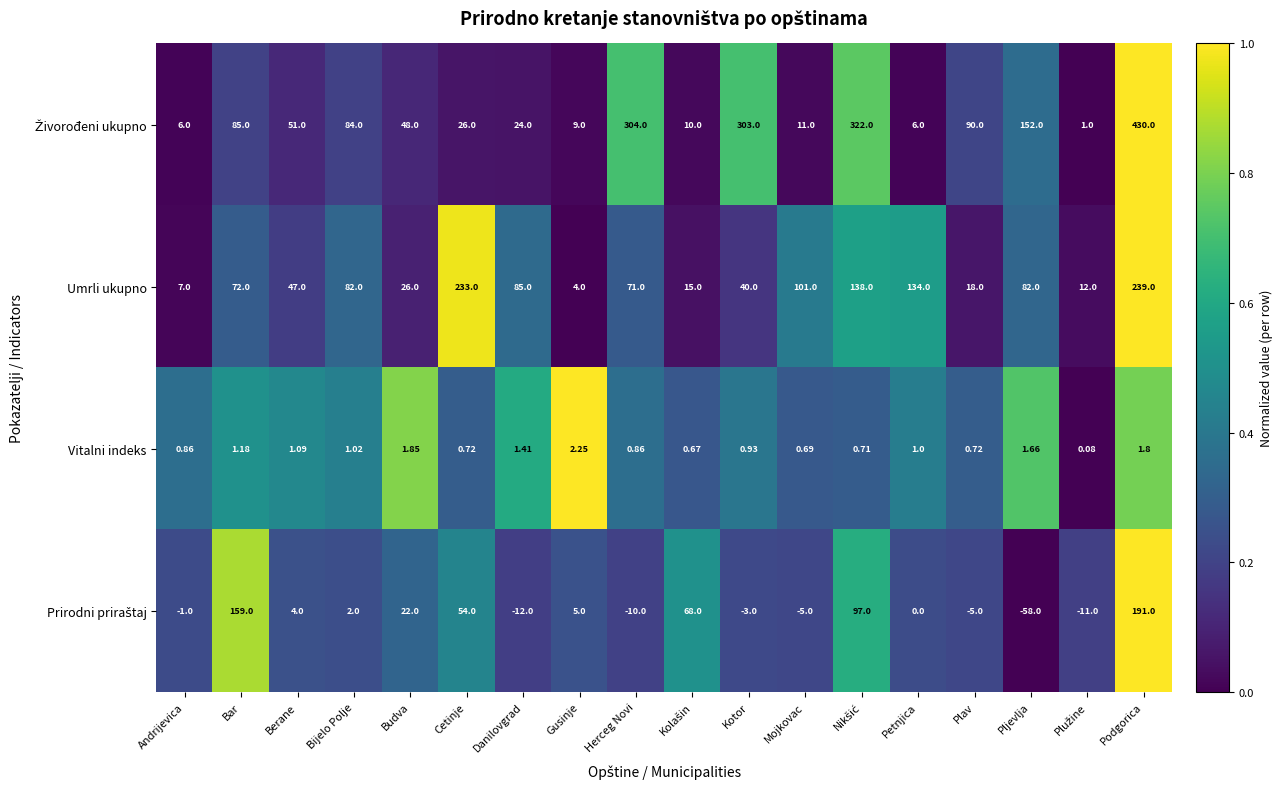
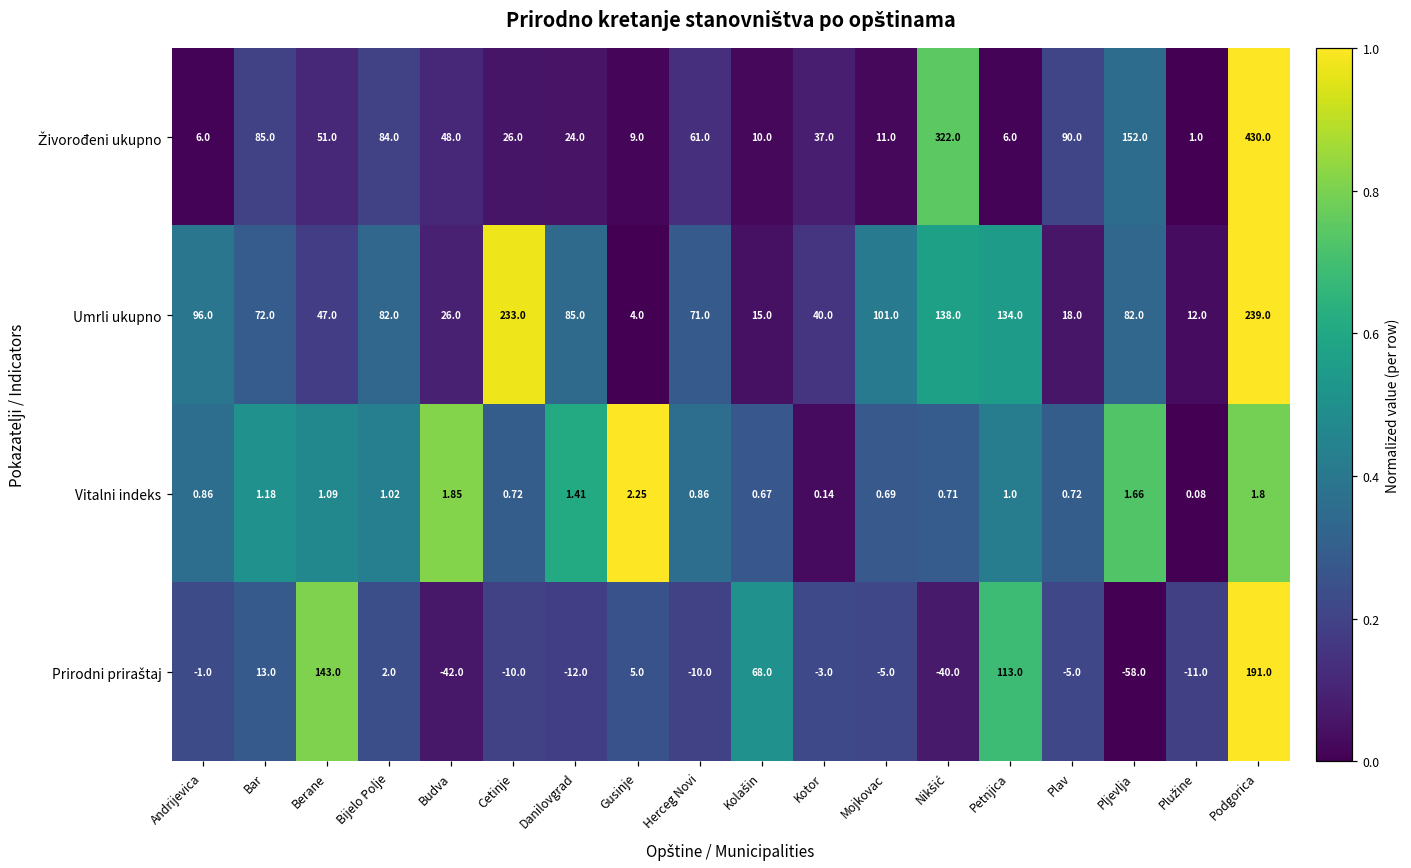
  {
    "Živorođeni ukupno": {
      "Andrijevica": 6.0,
      "Bar": 85.0,
      "Berane": 51.0,
      "Bijelo Polje": 84.0,
      "Budva": 48.0,
      "Cetinje": 26.0,
      "Danilovgrad": 24.0,
      "Gusinje": 9.0,
-     "Herceg Novi": 304.0,
+     "Herceg Novi": 61.0,
      "Kolašin": 10.0,
-     "Kotor": 303.0,
+     "Kotor": 37.0,
      "Mojkovac": 11.0,
      "Nikšić": 322.0,
      "Petnjica": 6.0,
      "Plav": 90.0,
      "Pljevlja": 152.0,
      "Plužine": 1.0,
      "Podgorica": 430.0
    },
    "Umrli ukupno": {
-     "Andrijevica": 7.0,
+     "Andrijevica": 96.0,
      "Bar": 72.0,
      "Berane": 47.0,
      "Bijelo Polje": 82.0,
      "Budva": 26.0,
      "Cetinje": 233.0,
      "Danilovgrad": 85.0,
      "Gusinje": 4.0,
      "Herceg Novi": 71.0,
      "Kolašin": 15.0,
      "Kotor": 40.0,
      "Mojkovac": 101.0,
      "Nikšić": 138.0,
      "Petnjica": 134.0,
      "Plav": 18.0,
      "Pljevlja": 82.0,
      "Plužine": 12.0,
      "Podgorica": 239.0
    },
    "Vitalni indeks": {
      "Andrijevica": 0.86,
      "Bar": 1.18,
      "Berane": 1.09,
      "Bijelo Polje": 1.02,
      "Budva": 1.85,
      "Cetinje": 0.72,
      "Danilovgrad": 1.41,
      "Gusinje": 2.25,
      "Herceg Novi": 0.86,
      "Kolašin": 0.67,
-     "Kotor": 0.93,
+     "Kotor": 0.14,
      "Mojkovac": 0.69,
      "Nikšić": 0.71,
      "Petnjica": 1.0,
      "Plav": 0.72,
      "Pljevlja": 1.66,
      "Plužine": 0.08,
      "Podgorica": 1.8
    },
    "Prirodni priraštaj": {
      "Andrijevica": -1.0,
-     "Bar": 159.0,
-     "Berane": 4.0,
+     "Bar": 13.0,
+     "Berane": 143.0,
      "Bijelo Polje": 2.0,
-     "Budva": 22.0,
-     "Cetinje": 54.0,
+     "Budva": -42.0,
+     "Cetinje": -10.0,
      "Danilovgrad": -12.0,
      "Gusinje": 5.0,
      "Herceg Novi": -10.0,
      "Kolašin": 68.0,
      "Kotor": -3.0,
      "Mojkovac": -5.0,
-     "Nikšić": 97.0,
-     "Petnjica": 0.0,
+     "Nikšić": -40.0,
+     "Petnjica": 113.0,
      "Plav": -5.0,
      "Pljevlja": -58.0,
      "Plužine": -11.0,
      "Podgorica": 191.0
    }
  }
